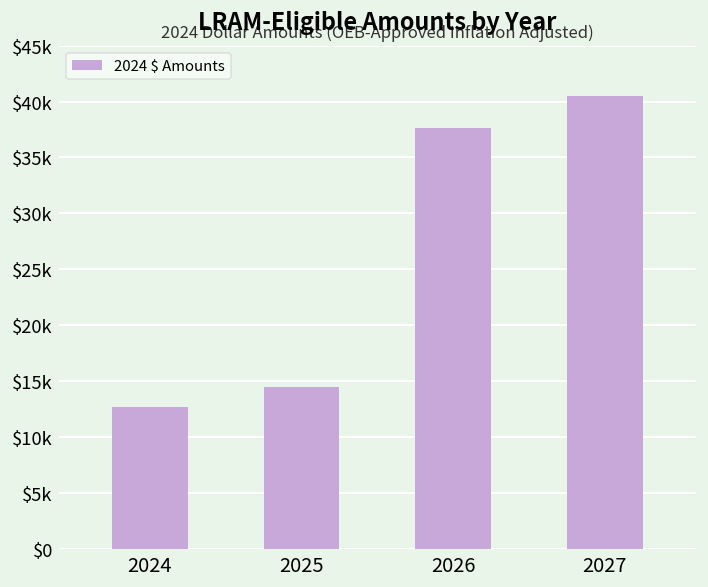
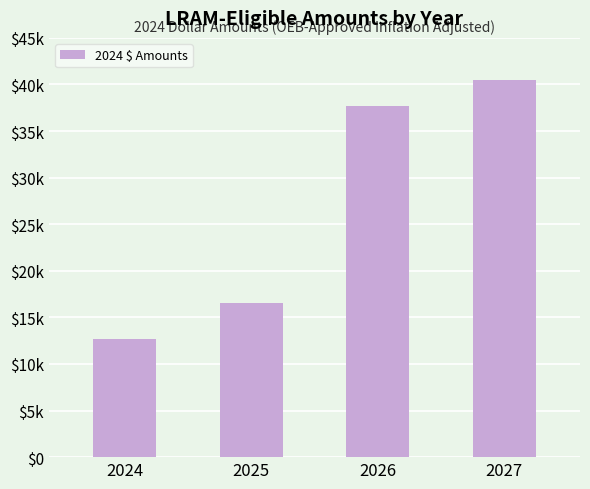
  {
    "2024": "$13000",
-   "2025": "$14000",
+   "2025": "$17000",
    "2026": "$38000",
    "2027": "$40000"
  }
